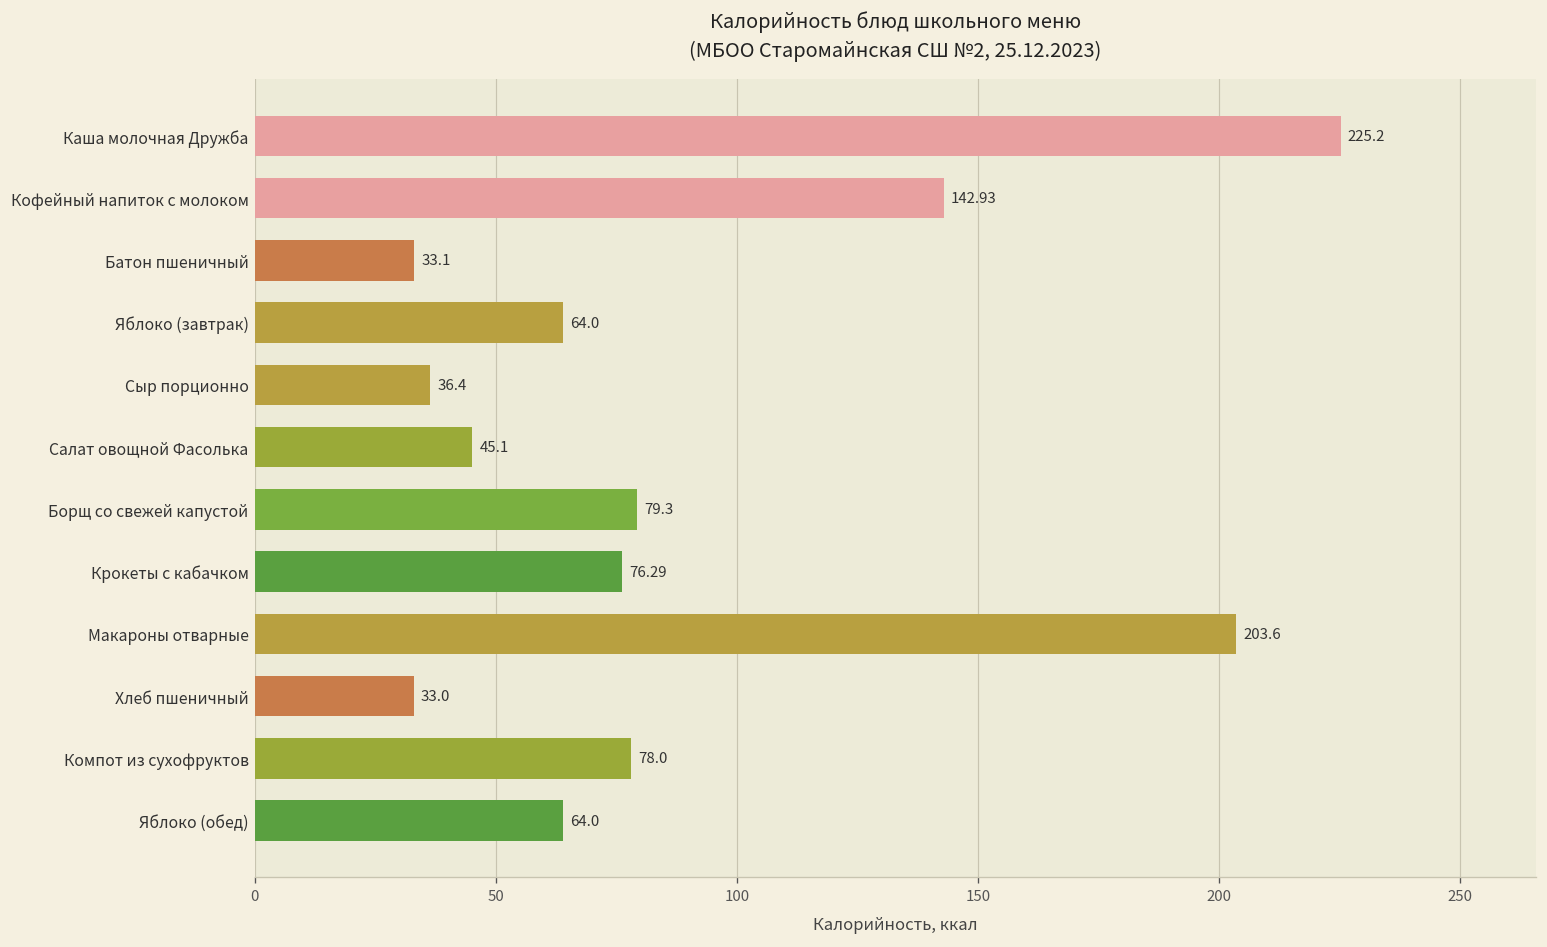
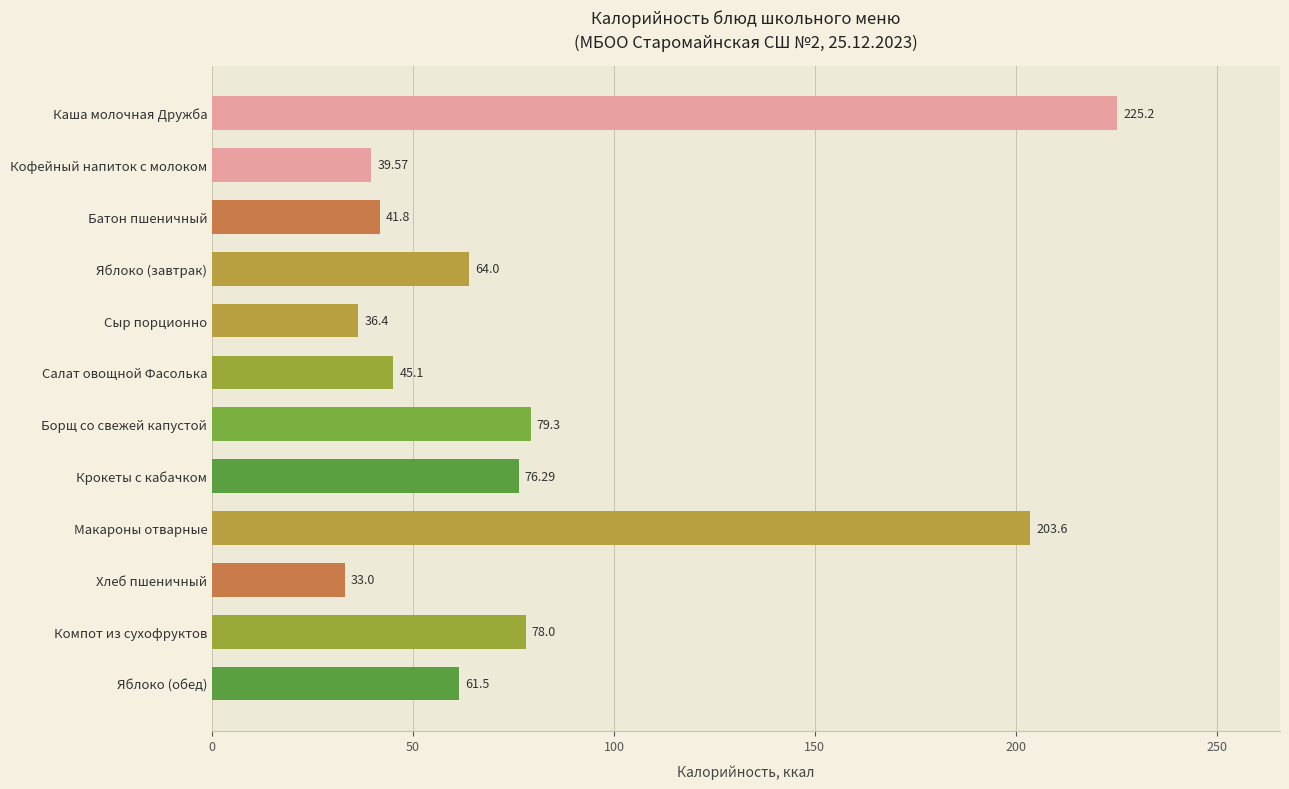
  {
    "Каша молочная Дружба": 225.2,
-   "Кофейный напиток с молоком": 142.93,
-   "Батон пшеничный": 33.1,
+   "Кофейный напиток с молоком": 39.57,
+   "Батон пшеничный": 41.8,
    "Яблоко (завтрак)": 64.0,
    "Сыр порционно": 36.4,
    "Салат овощной Фасолька": 45.1,
    "Борщ со свежей капустой": 79.3,
    "Крокеты с кабачком": 76.29,
    "Макароны отварные": 203.6,
    "Хлеб пшеничный": 33.0,
    "Компот из сухофруктов": 78.0,
-   "Яблоко (обед)": 64.0
+   "Яблоко (обед)": 61.5
  }
